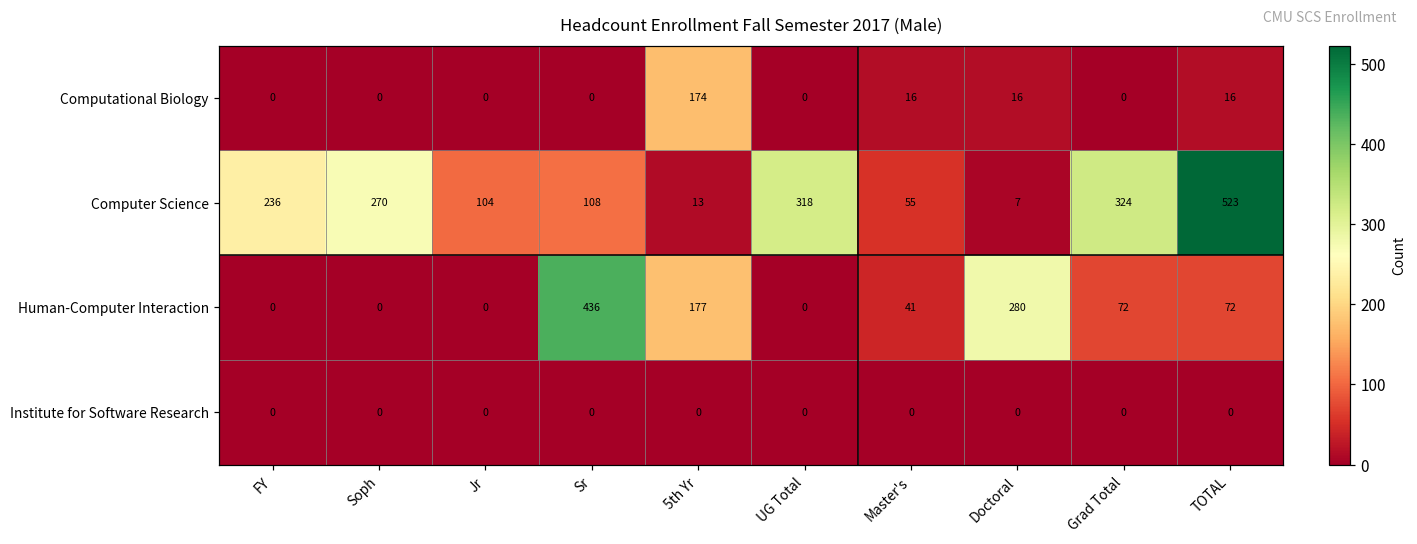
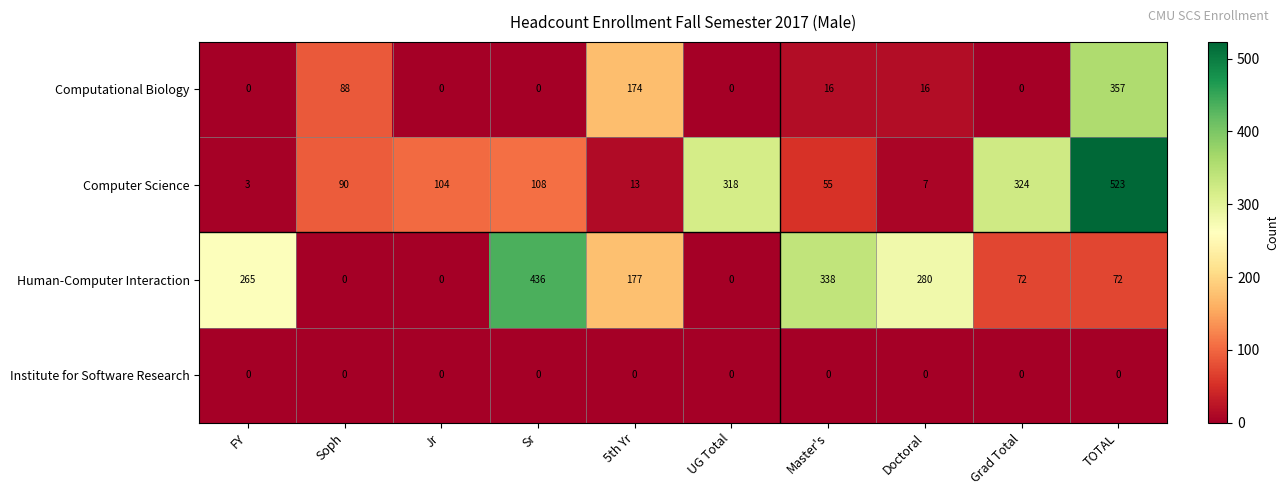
  {
    "Computational Biology": {
      "FY": 0,
-     "Soph": 0,
+     "Soph": 88,
      "Jr": 0,
      "Sr": 0,
      "5th Yr": 174,
      "UG Total": 0,
      "Master's": 16,
      "Doctoral": 16,
      "Grad Total": 0,
-     "TOTAL": 16
+     "TOTAL": 357
    },
    "Computer Science": {
-     "FY": 236,
-     "Soph": 270,
+     "FY": 3,
+     "Soph": 90,
      "Jr": 104,
      "Sr": 108,
      "5th Yr": 13,
      "UG Total": 318,
      "Master's": 55,
      "Doctoral": 7,
      "Grad Total": 324,
      "TOTAL": 523
    },
    "Human-Computer Interaction": {
-     "FY": 0,
+     "FY": 265,
      "Soph": 0,
      "Jr": 0,
      "Sr": 436,
      "5th Yr": 177,
      "UG Total": 0,
-     "Master's": 41,
+     "Master's": 338,
      "Doctoral": 280,
      "Grad Total": 72,
      "TOTAL": 72
    },
    "Institute for Software Research": {
      "FY": 0,
      "Soph": 0,
      "Jr": 0,
      "Sr": 0,
      "5th Yr": 0,
      "UG Total": 0,
      "Master's": 0,
      "Doctoral": 0,
      "Grad Total": 0,
      "TOTAL": 0
    }
  }
